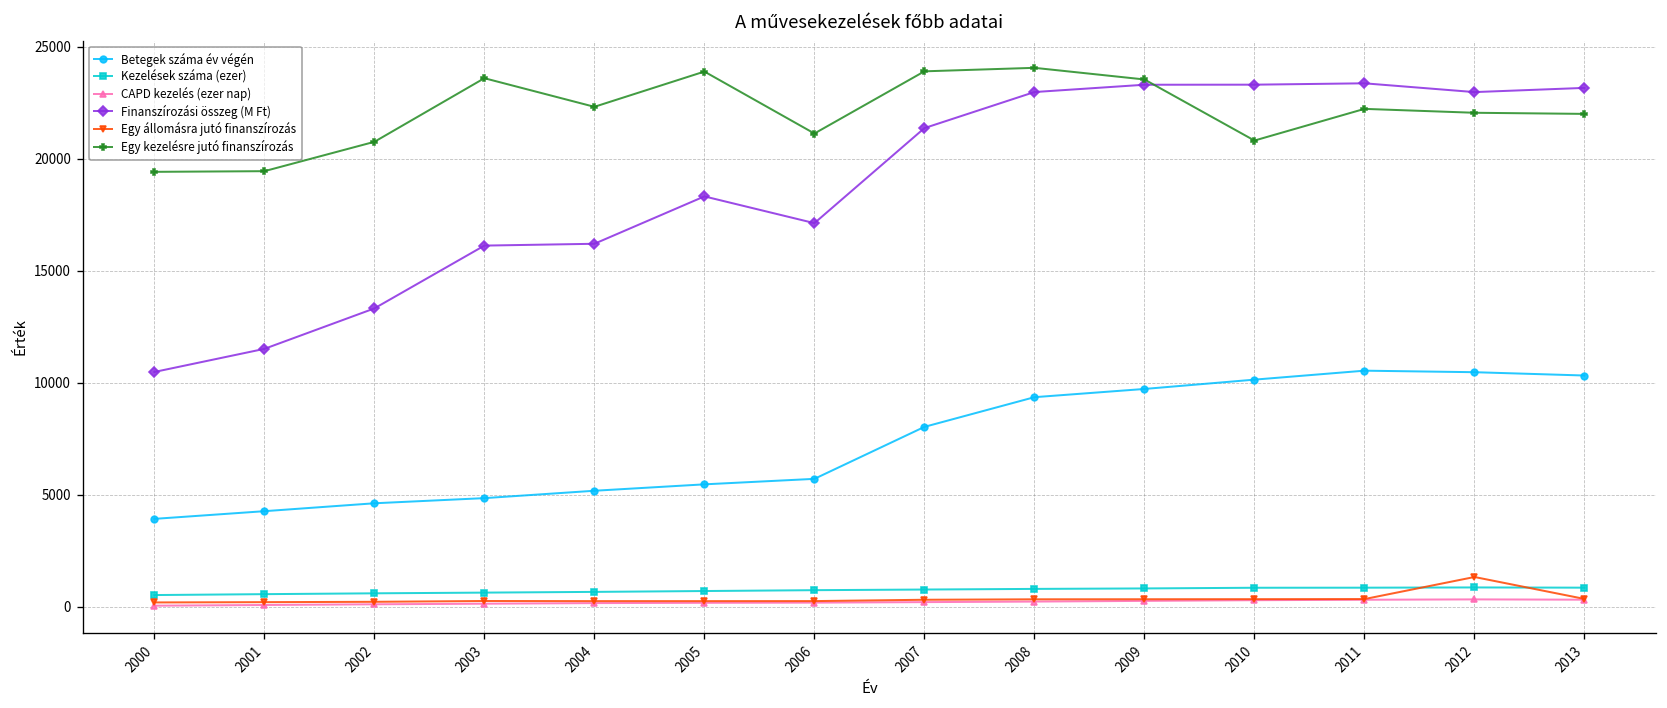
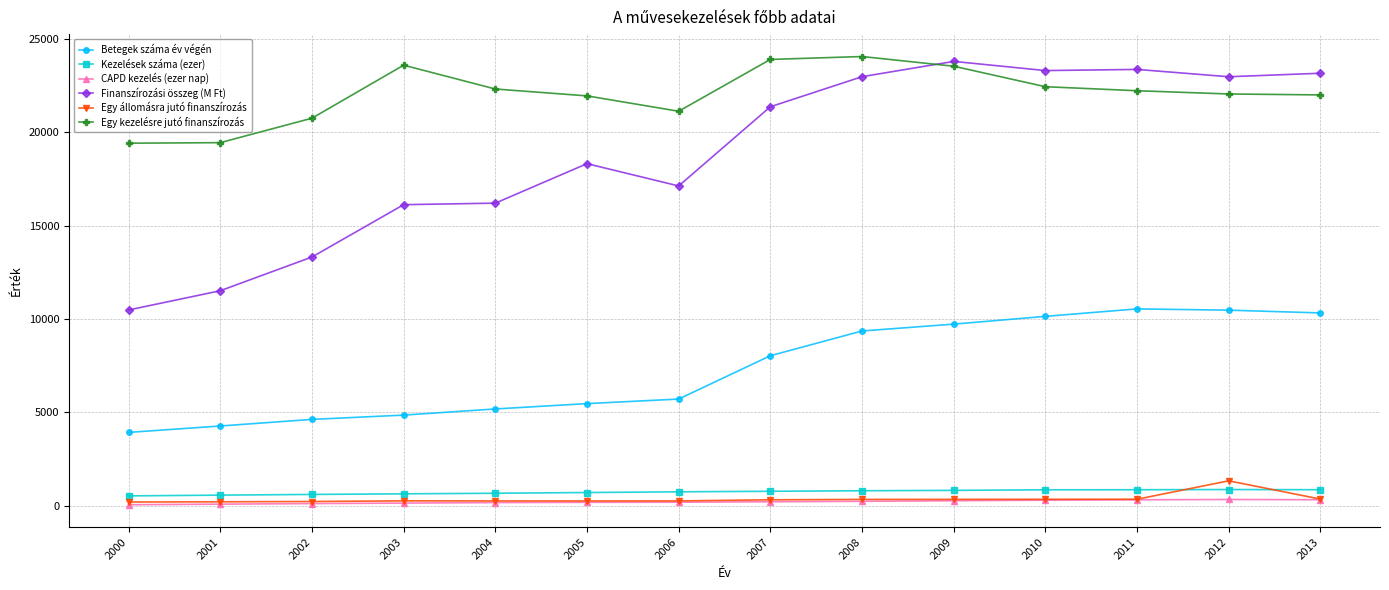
  {
    "CAPD kezelés (ezer nap)": {
      "2000": 0,
      "2012": 300
    },
    "Finanszírozási összeg (M Ft)": {
      "2000": 10500,
      "2001": 11500,
      "2002": 13300,
      "2003": 16100,
      "2004": 16200,
      "2005": 18300,
      "2006": 17100,
      "2007": 21400,
      "2008": 23000,
-     "2009": 23300,
+     "2009": 23800,
      "2010": 23300,
      "2011": 23400,
      "2012": 23000,
      "2013": 23200
    },
    "Egy állomásra jutó finanszírozás": {
      "2000": 200,
      "2012": 1300
    },
    "Egy kezelésre jutó finanszírozás": {
      "2000": 19400,
      "2001": 19400,
      "2002": 20700,
      "2003": 23600,
      "2004": 22300,
-     "2005": 23900,
+     "2005": 21900,
      "2006": 21100,
      "2007": 23900,
      "2008": 24100,
      "2009": 23500,
-     "2010": 20800,
+     "2010": 22400,
      "2011": 22200,
      "2012": 22000,
      "2013": 22000
    }
  }
